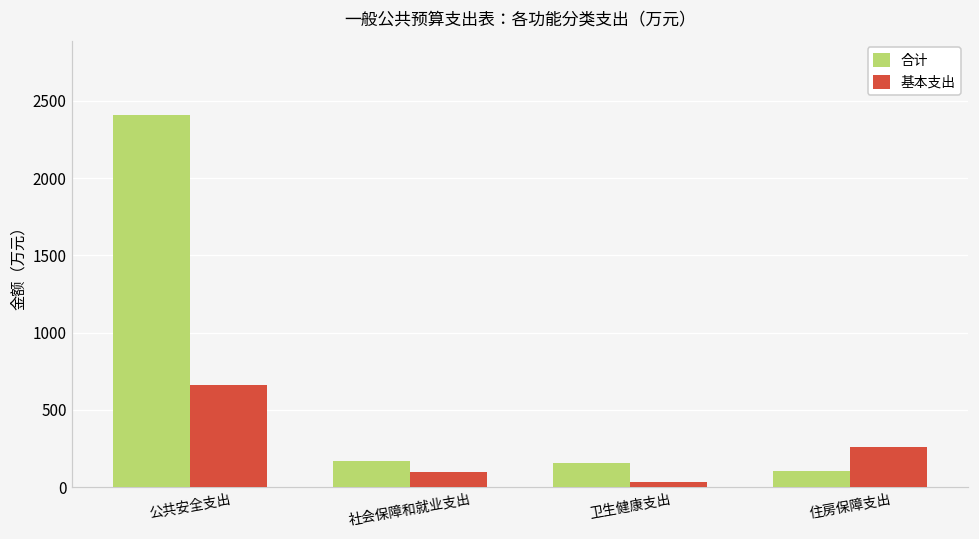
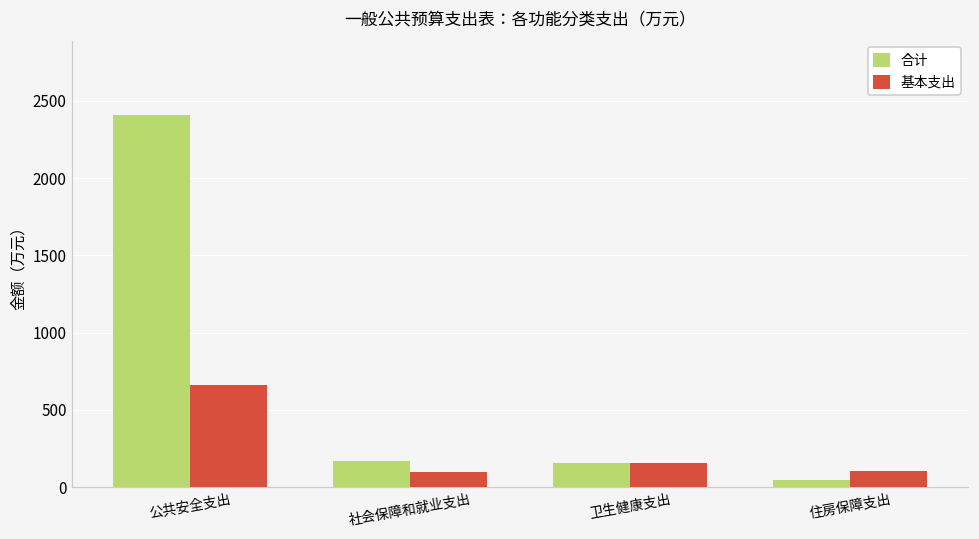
  {
    "合计": {
      "公共安全支出": 2410,
      "社会保障和就业支出": 170,
      "卫生健康支出": 150,
-     "住房保障支出": 110
+     "住房保障支出": 50
    },
    "基本支出": {
      "公共安全支出": 660,
      "社会保障和就业支出": 90,
-     "卫生健康支出": 30,
-     "住房保障支出": 260
+     "卫生健康支出": 150,
+     "住房保障支出": 110
    }
  }
